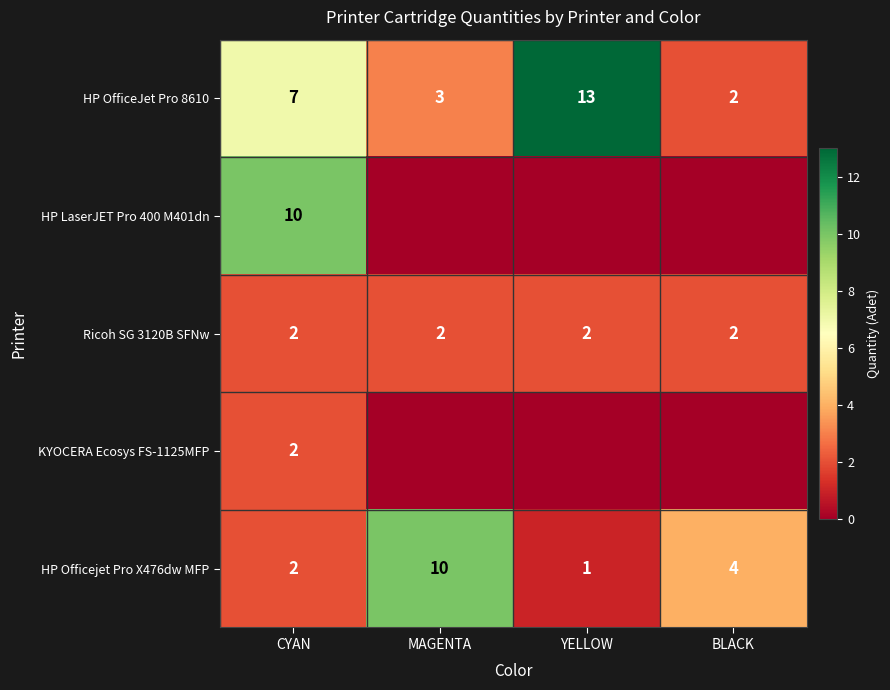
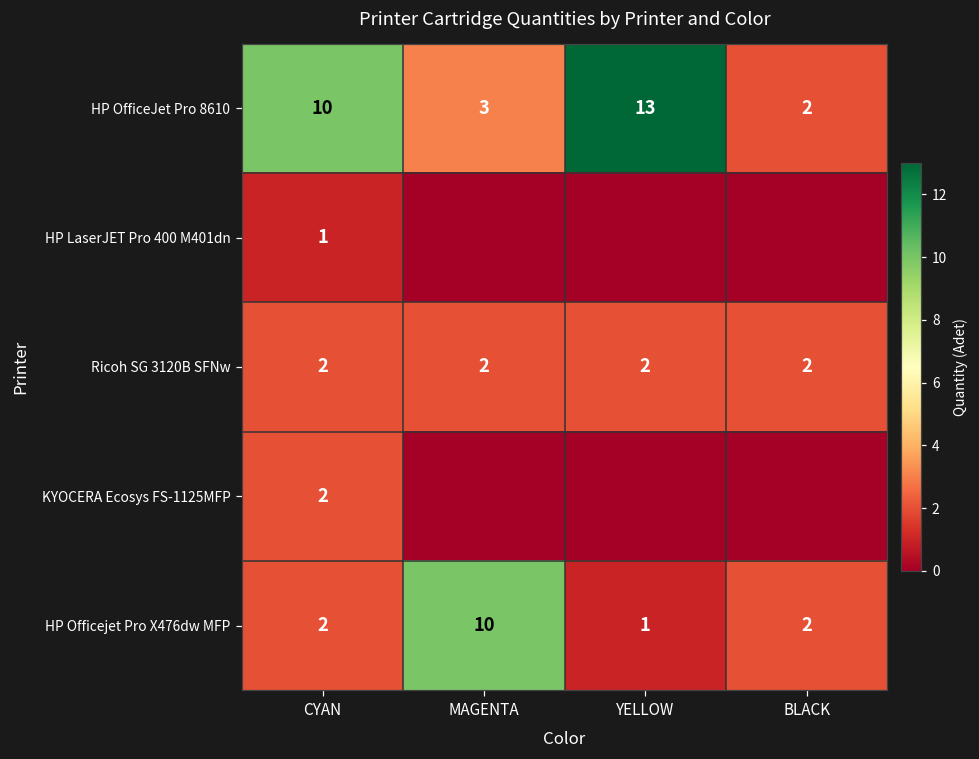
  {
    "HP OfficeJet Pro 8610": {
-     "CYAN": 7,
+     "CYAN": 10,
      "MAGENTA": 3,
      "YELLOW": 13,
      "BLACK": 2
    },
    "HP LaserJET Pro 400 M401dn": {
-     "CYAN": 10
+     "CYAN": 1
    },
    "Ricoh SG 3120B SFNw": {
      "CYAN": 2,
      "MAGENTA": 2,
      "YELLOW": 2,
      "BLACK": 2
    },
    "KYOCERA Ecosys FS-1125MFP": {
      "CYAN": 2
    },
    "HP Officejet Pro X476dw MFP": {
      "CYAN": 2,
      "MAGENTA": 10,
      "YELLOW": 1,
-     "BLACK": 4
+     "BLACK": 2
    }
  }
